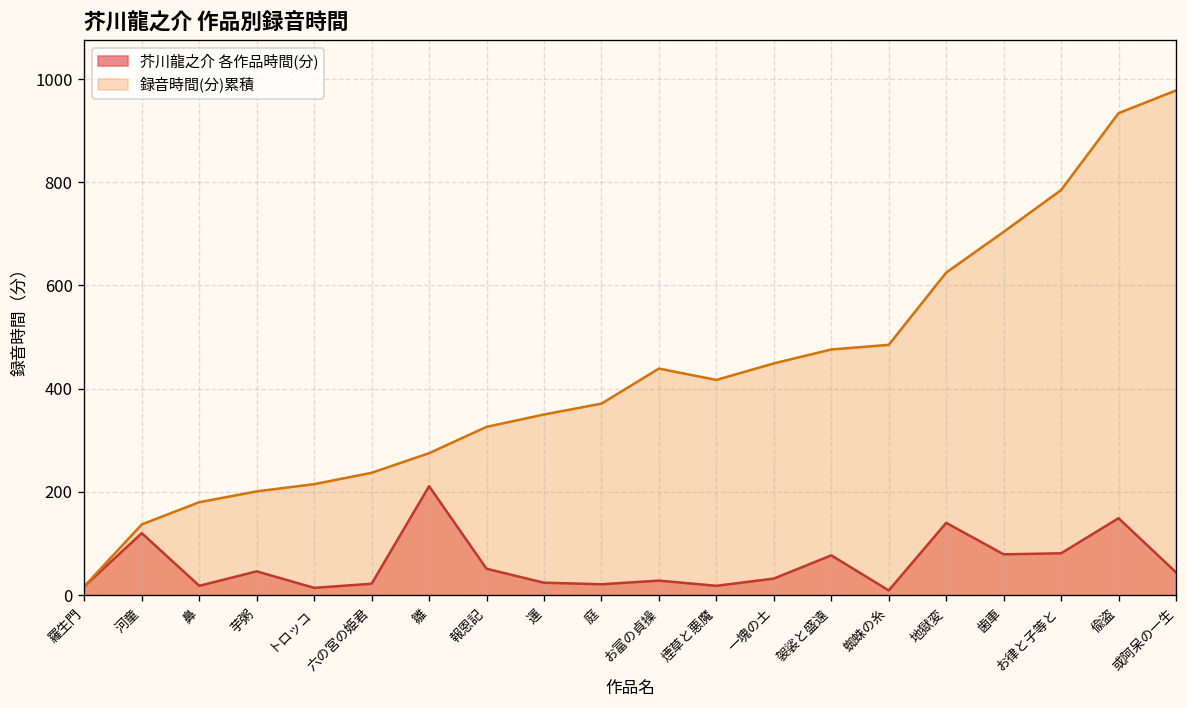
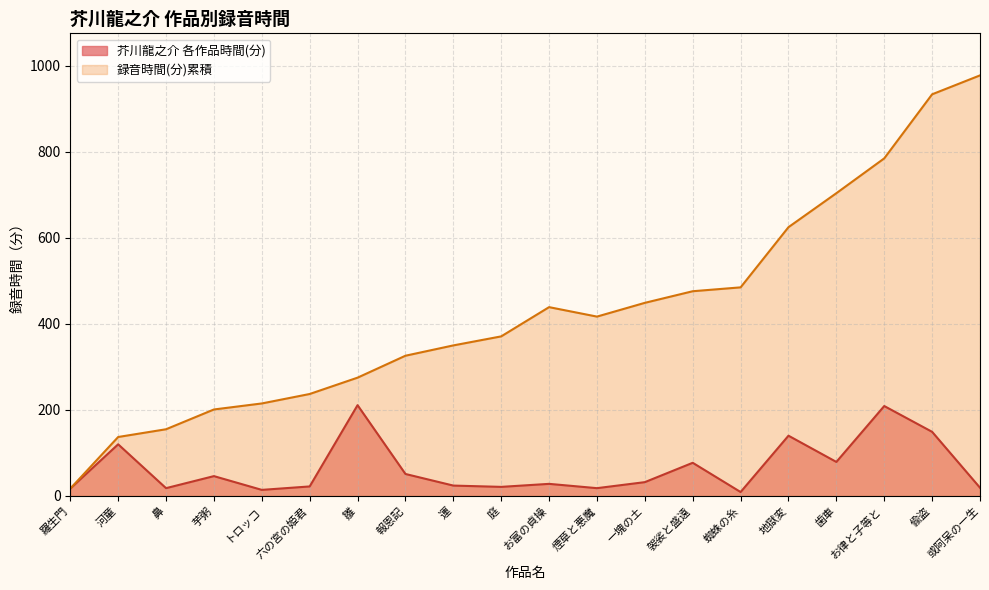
  {
    "芥川龍之介 各作品時間(分)": {
      "河童": 120,
      "鼻": 20,
      "芋粥": 50,
      "トロッコ": 10,
      "六の宮の姫君": 20,
      "雛": 210,
      "報恩記": 50,
      "運": 20,
      "庭": 20,
      "お富の貞操": 30,
      "煙草と悪魔": 20,
      "一塊の土": 30,
      "袈裟と盛遠": 80,
      "蜘蛛の糸": 10,
      "地獄変": 140,
      "歯車": 80,
-     "お律と子等と": 80,
+     "お律と子等と": 210,
      "偸盗": 150,
-     "或阿呆の一生": 40
+     "或阿呆の一生": 20
    },
    "録音時間(分)累積": {
      "河童": 140,
-     "鼻": 180,
+     "鼻": 160,
      "芋粥": 200,
      "トロッコ": 220,
      "六の宮の姫君": 240,
      "雛": 280,
      "報恩記": 330,
      "運": 350,
      "庭": 370,
      "お富の貞操": 440,
      "煙草と悪魔": 420,
      "一塊の土": 450,
      "袈裟と盛遠": 480,
      "蜘蛛の糸": 490,
      "地獄変": 630,
      "歯車": 700,
      "お律と子等と": 790,
      "偸盗": 930,
      "或阿呆の一生": 980
    }
  }
